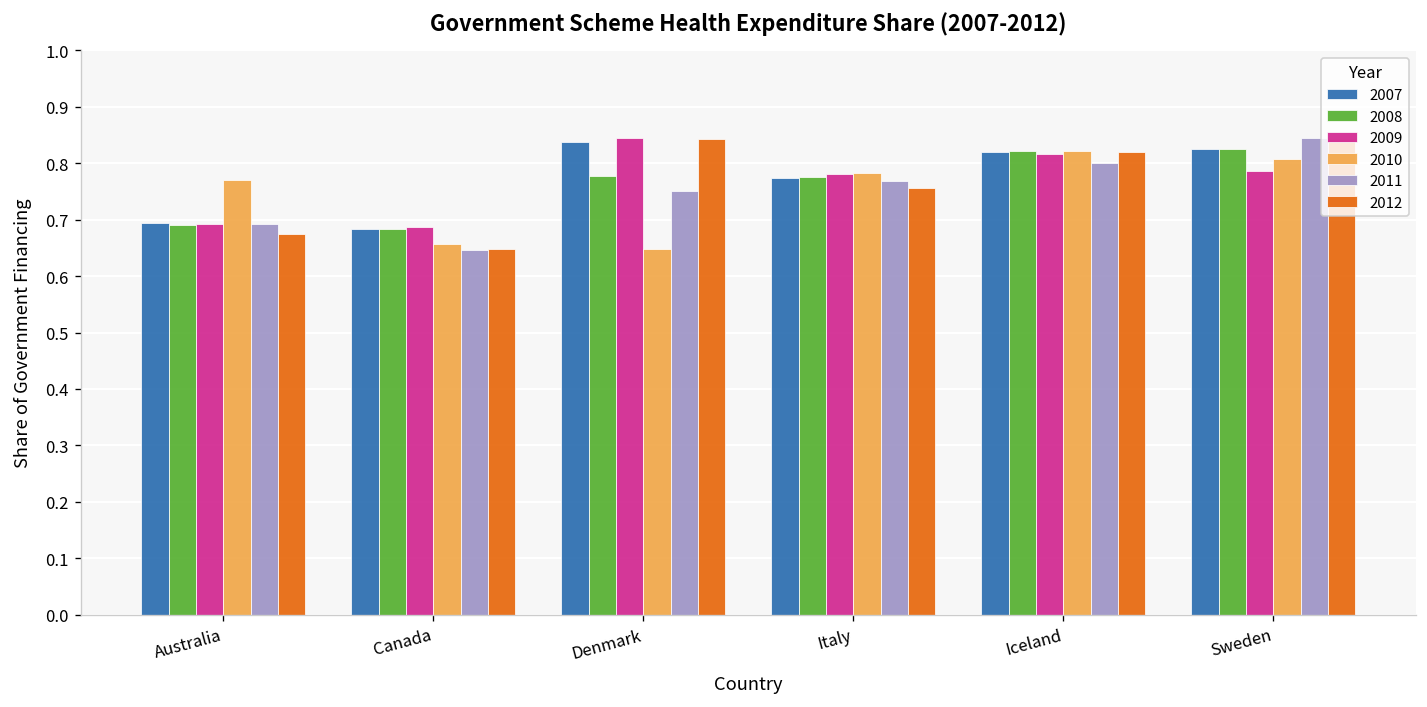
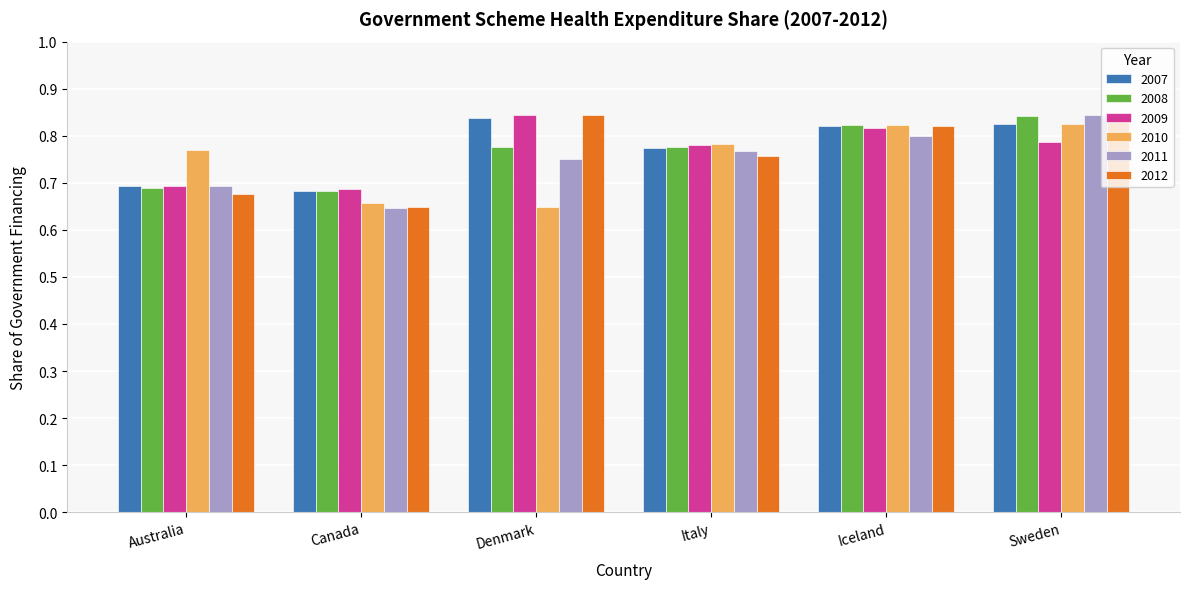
  {
    "2007": {
      "Australia": 0.69,
      "Canada": 0.68,
      "Denmark": 0.84,
      "Italy": 0.77,
      "Iceland": 0.82,
      "Sweden": 0.83
    },
    "2008": {
      "Australia": 0.69,
      "Canada": 0.68,
      "Denmark": 0.78,
      "Italy": 0.78,
      "Iceland": 0.82,
-     "Sweden": 0.83
+     "Sweden": 0.84
    },
    "2009": {
      "Australia": 0.69,
      "Canada": 0.69,
      "Denmark": 0.84,
      "Italy": 0.78,
      "Iceland": 0.82,
      "Sweden": 0.79
    },
    "2010": {
      "Australia": 0.77,
      "Canada": 0.66,
      "Denmark": 0.65,
      "Italy": 0.78,
      "Iceland": 0.82,
-     "Sweden": 0.81
+     "Sweden": 0.82
    },
    "2011": {
      "Australia": 0.69,
      "Canada": 0.65,
      "Denmark": 0.75,
      "Italy": 0.77,
      "Iceland": 0.80,
      "Sweden": 0.84
    },
    "2012": {
      "Australia": 0.68,
      "Canada": 0.65,
      "Denmark": 0.84,
      "Italy": 0.76,
      "Iceland": 0.82
    }
  }
